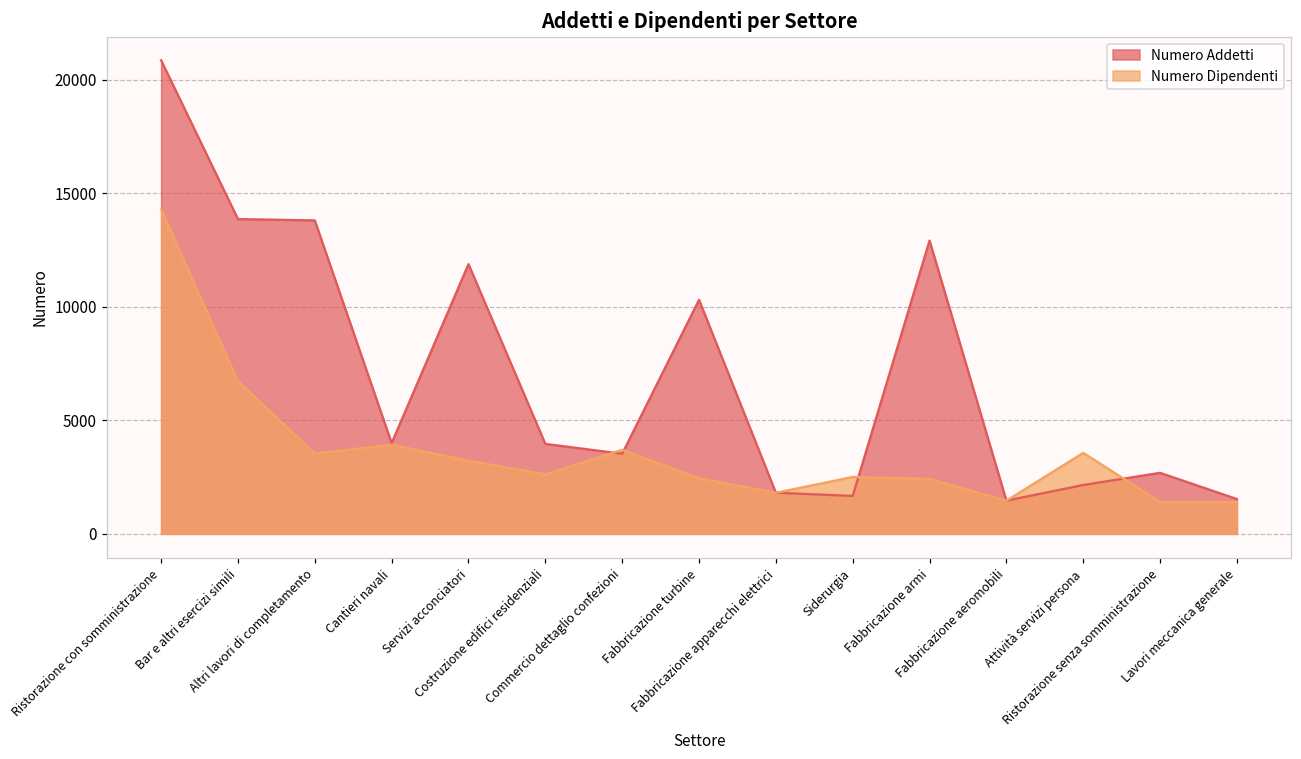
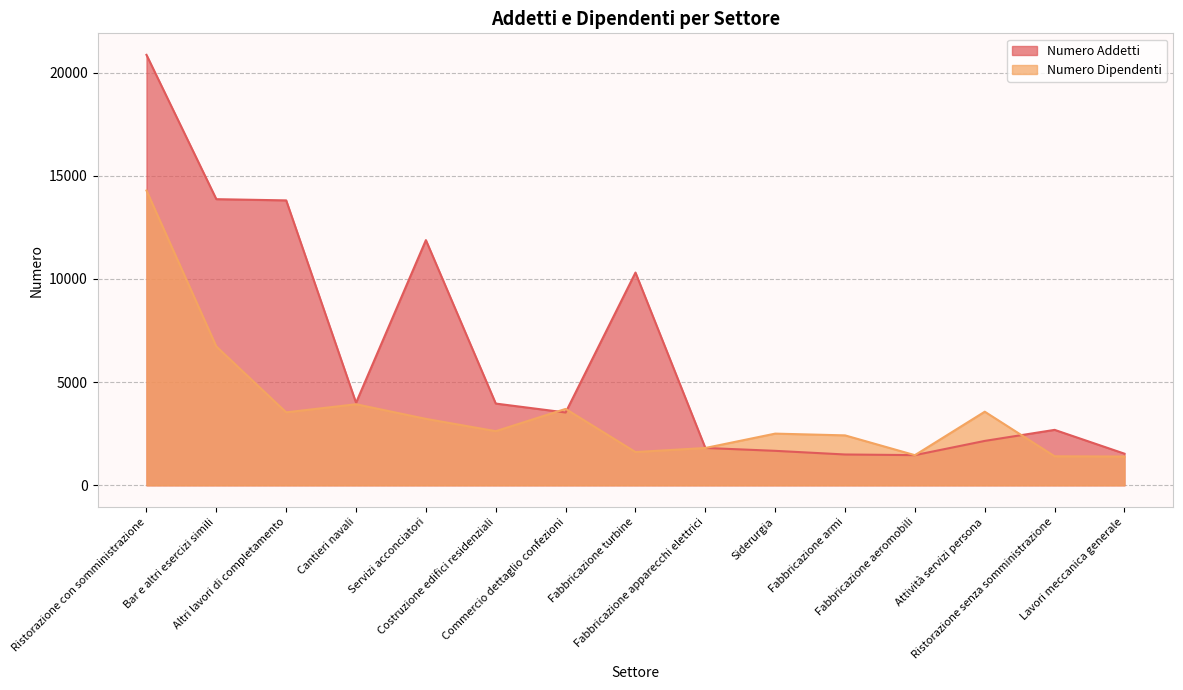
  {
    "Numero Addetti": {
      "Ristorazione con somministrazione": 20900,
      "Bar e altri esercizi simili": 13900,
      "Altri lavori di completamento": 13800,
      "Servizi acconciatori": 11900,
      "Costruzione edifici residenziali": 4000,
      "Commercio dettaglio confezioni": 3500,
      "Fabbricazione turbine": 10300,
      "Siderurgia": 1700,
-     "Fabbricazione armi": 12900,
+     "Fabbricazione armi": 1500,
      "Attività servizi persona": 2200,
      "Ristorazione senza somministrazione": 2700,
      "Lavori meccanica generale": 1500
    },
    "Numero Dipendenti": {
      "Ristorazione con somministrazione": 14300,
      "Bar e altri esercizi simili": 6700,
      "Altri lavori di completamento": 3500,
      "Servizi acconciatori": 3200,
      "Costruzione edifici residenziali": 2600,
      "Commercio dettaglio confezioni": 3700,
-     "Fabbricazione turbine": 2400,
+     "Fabbricazione turbine": 1600,
      "Siderurgia": 2500,
      "Fabbricazione armi": 2400,
      "Attività servizi persona": 3600,
      "Ristorazione senza somministrazione": 1400,
      "Lavori meccanica generale": 1400
    }
  }
